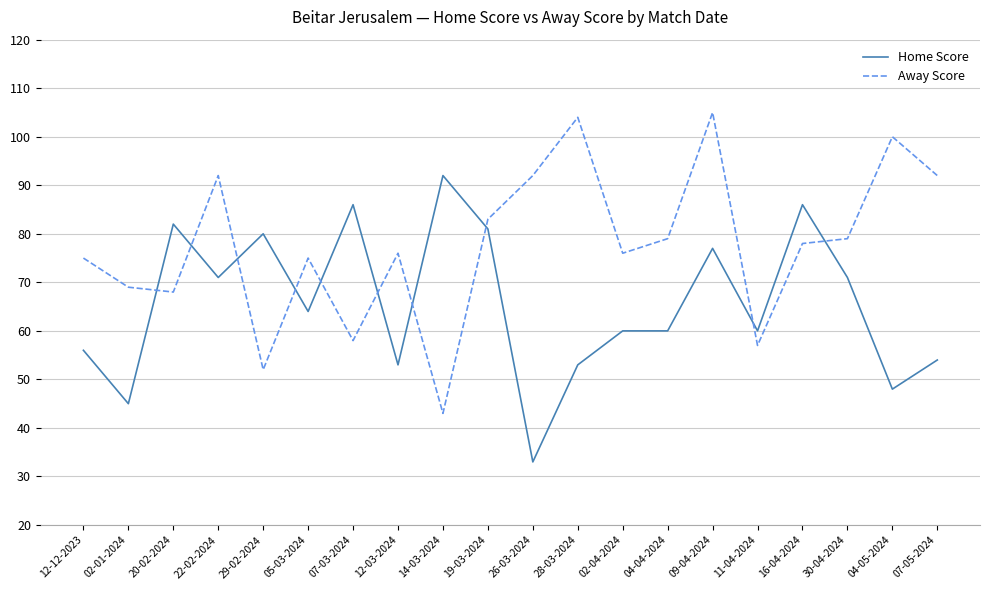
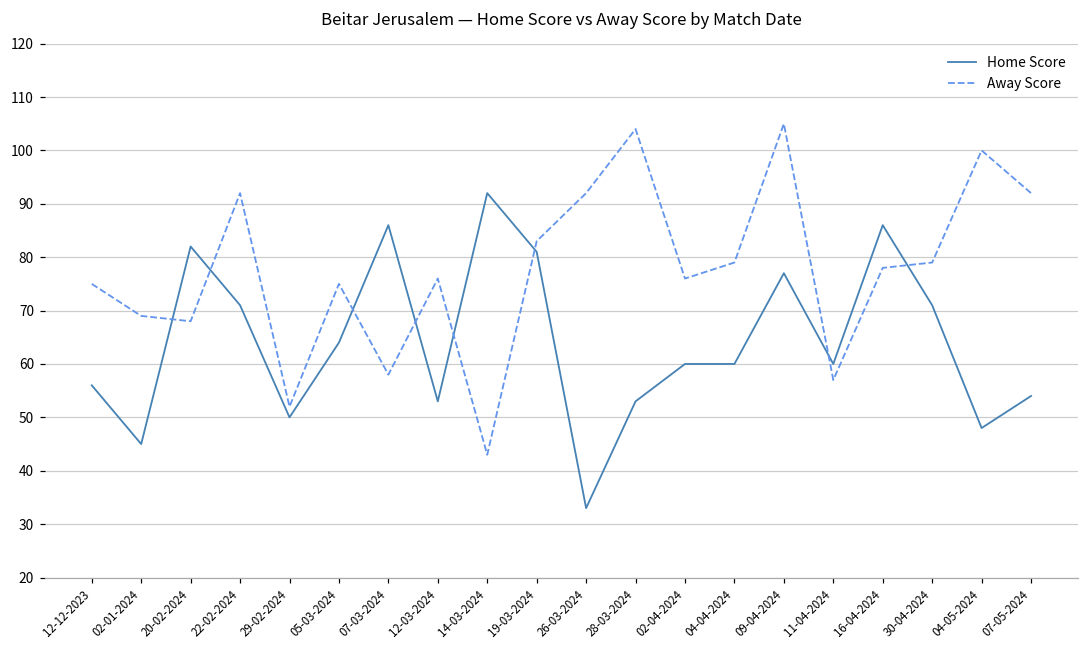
  {
    "Home Score": {
      "12-12-2023": 56,
      "02-01-2024": 45,
      "20-02-2024": 82,
      "22-02-2024": 71,
-     "29-02-2024": 80,
+     "29-02-2024": 50,
      "05-03-2024": 64,
      "07-03-2024": 86,
      "12-03-2024": 53,
      "14-03-2024": 92,
      "19-03-2024": 81,
      "26-03-2024": 33,
      "28-03-2024": 53,
      "02-04-2024": 60,
      "04-04-2024": 60,
      "09-04-2024": 77,
      "11-04-2024": 60,
      "16-04-2024": 86,
      "30-04-2024": 71,
      "04-05-2024": 48,
      "07-05-2024": 54
    },
    "Away Score": {
      "12-12-2023": 75,
      "02-01-2024": 69,
      "20-02-2024": 68,
      "22-02-2024": 92,
      "29-02-2024": 52,
      "05-03-2024": 75,
      "07-03-2024": 58,
      "12-03-2024": 76,
      "14-03-2024": 43,
      "19-03-2024": 83,
      "26-03-2024": 92,
      "28-03-2024": 104,
      "02-04-2024": 76,
      "04-04-2024": 79,
      "09-04-2024": 105,
      "11-04-2024": 57,
      "16-04-2024": 78,
      "30-04-2024": 79,
      "04-05-2024": 100,
      "07-05-2024": 92
    }
  }
